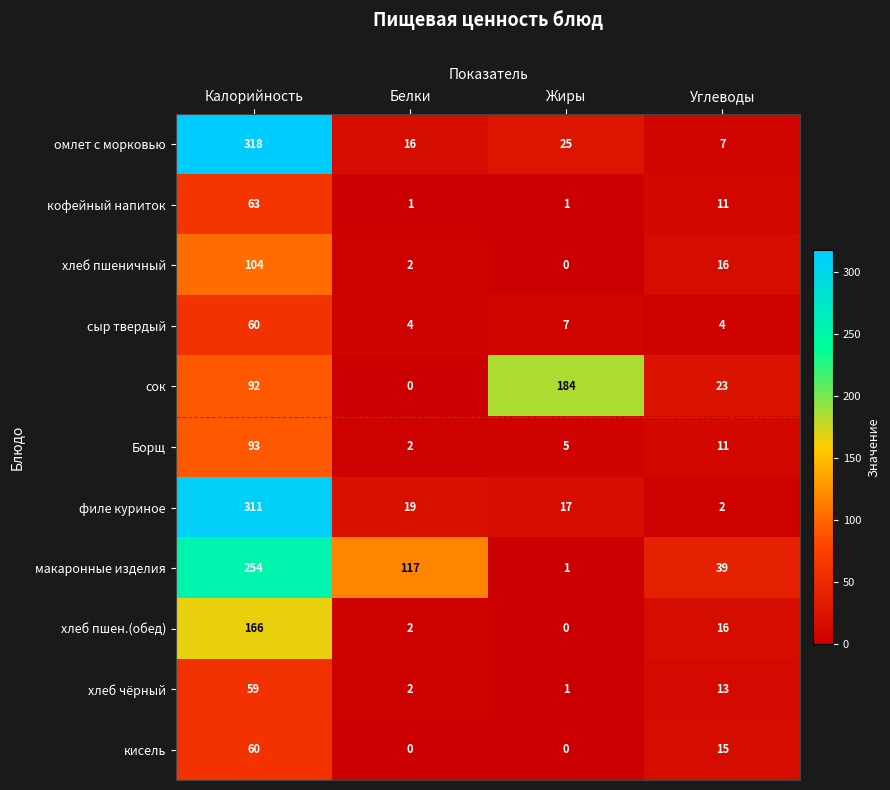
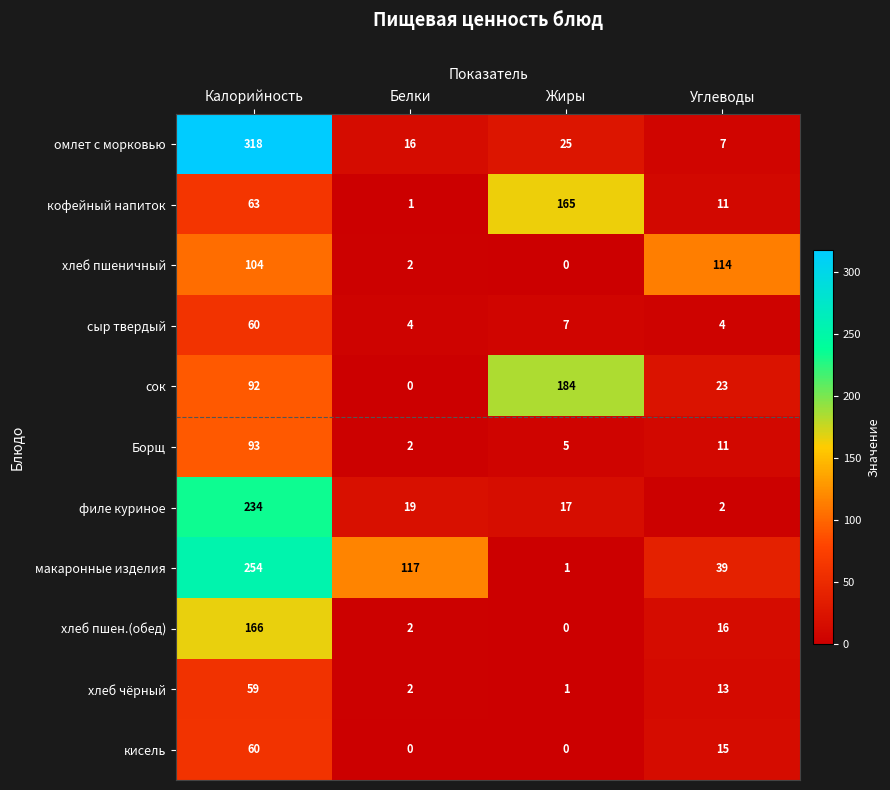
  {
    "омлет с морковью": {
      "Калорийность": 318,
      "Белки": 16,
      "Жиры": 25,
      "Углеводы": 7
    },
    "кофейный напиток": {
      "Калорийность": 63,
      "Белки": 1,
-     "Жиры": 1,
+     "Жиры": 165,
      "Углеводы": 11
    },
    "хлеб пшеничный": {
      "Калорийность": 104,
      "Белки": 2,
      "Жиры": 0,
-     "Углеводы": 16
+     "Углеводы": 114
    },
    "сыр твердый": {
      "Калорийность": 60,
      "Белки": 4,
      "Жиры": 7,
      "Углеводы": 4
    },
    "сок": {
      "Калорийность": 92,
      "Белки": 0,
      "Жиры": 184,
      "Углеводы": 23
    },
    "Борщ": {
      "Калорийность": 93,
      "Белки": 2,
      "Жиры": 5,
      "Углеводы": 11
    },
    "филе куриное": {
-     "Калорийность": 311,
+     "Калорийность": 234,
      "Белки": 19,
      "Жиры": 17,
      "Углеводы": 2
    },
    "макаронные изделия": {
      "Калорийность": 254,
      "Белки": 117,
      "Жиры": 1,
      "Углеводы": 39
    },
    "хлеб пшен.(обед)": {
      "Калорийность": 166,
      "Белки": 2,
      "Жиры": 0,
      "Углеводы": 16
    },
    "хлеб чёрный": {
      "Калорийность": 59,
      "Белки": 2,
      "Жиры": 1,
      "Углеводы": 13
    },
    "кисель": {
      "Калорийность": 60,
      "Белки": 0,
      "Жиры": 0,
      "Углеводы": 15
    }
  }
